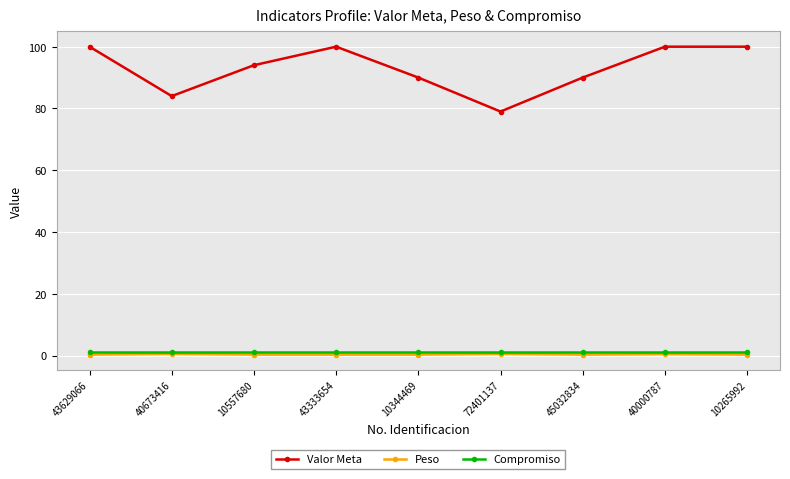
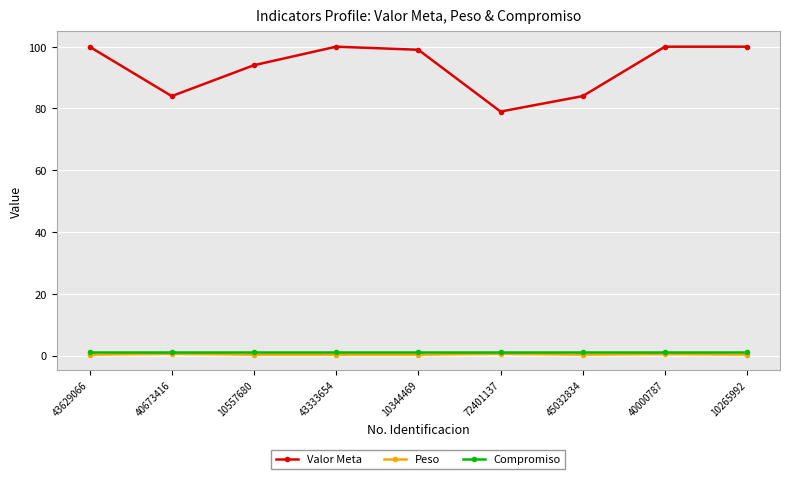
  {
    "Valor Meta": {
      "43629066": 100,
      "40673416": 84,
      "10557680": 94,
      "43333654": 100,
-     "10344469": 90,
+     "10344469": 99,
      "72401137": 79,
-     "45032834": 90,
+     "45032834": 84,
      "40000787": 100,
      "10265992": 100
    }
  }
